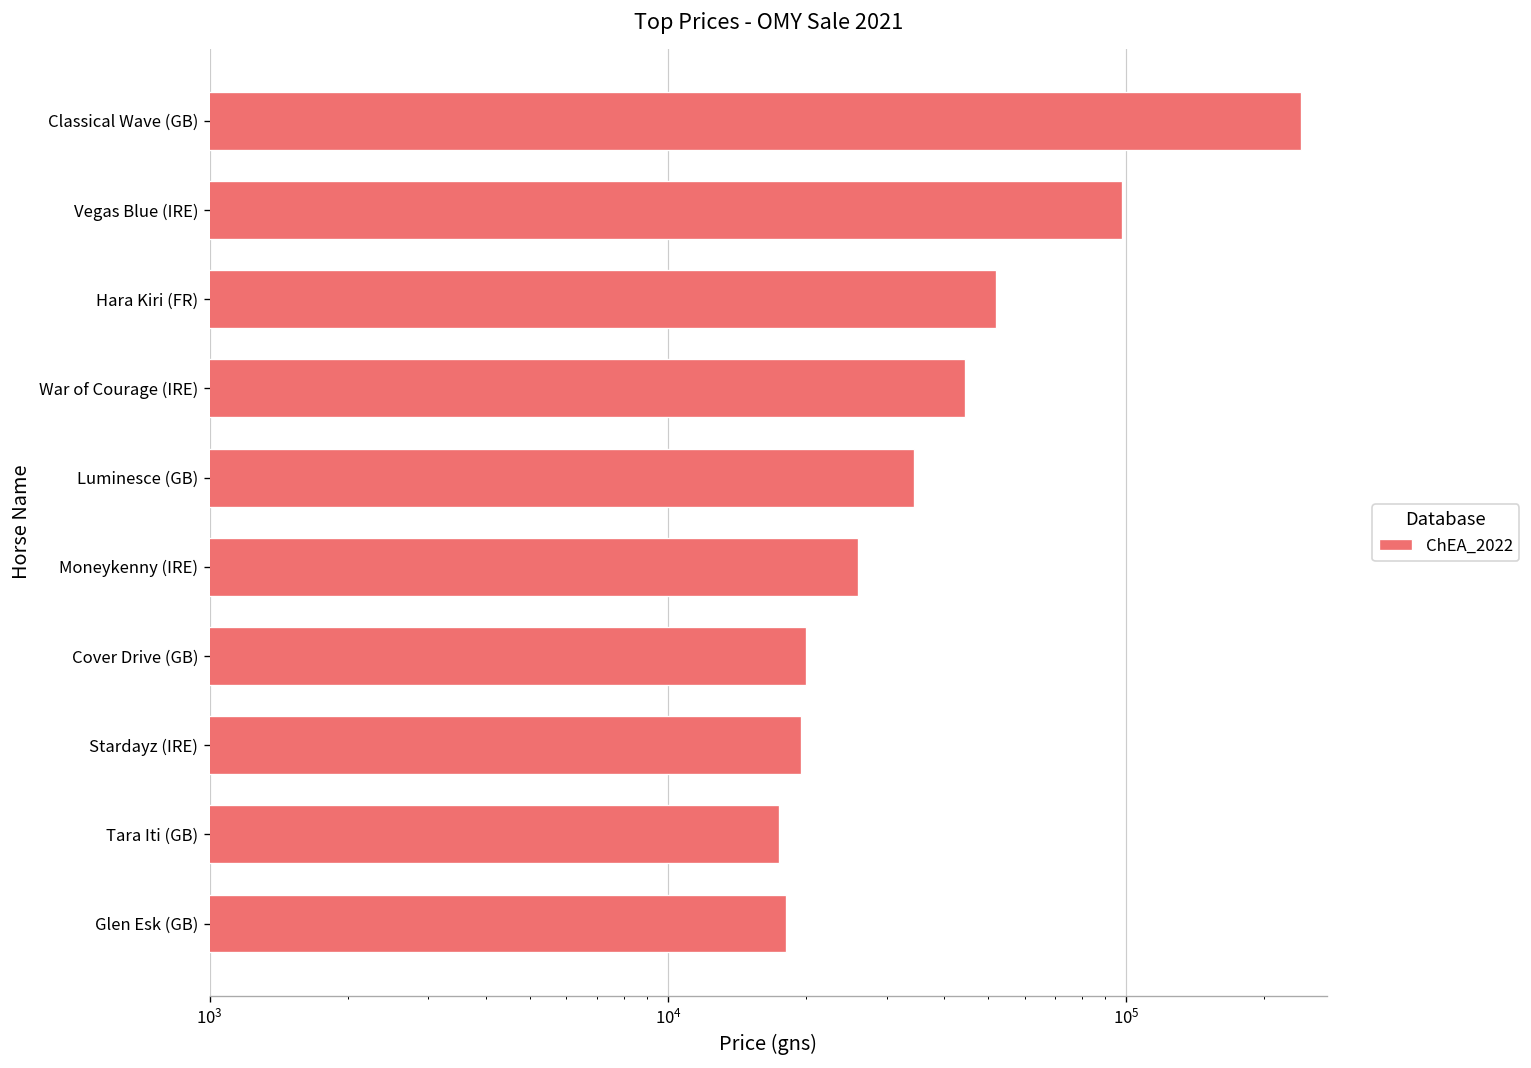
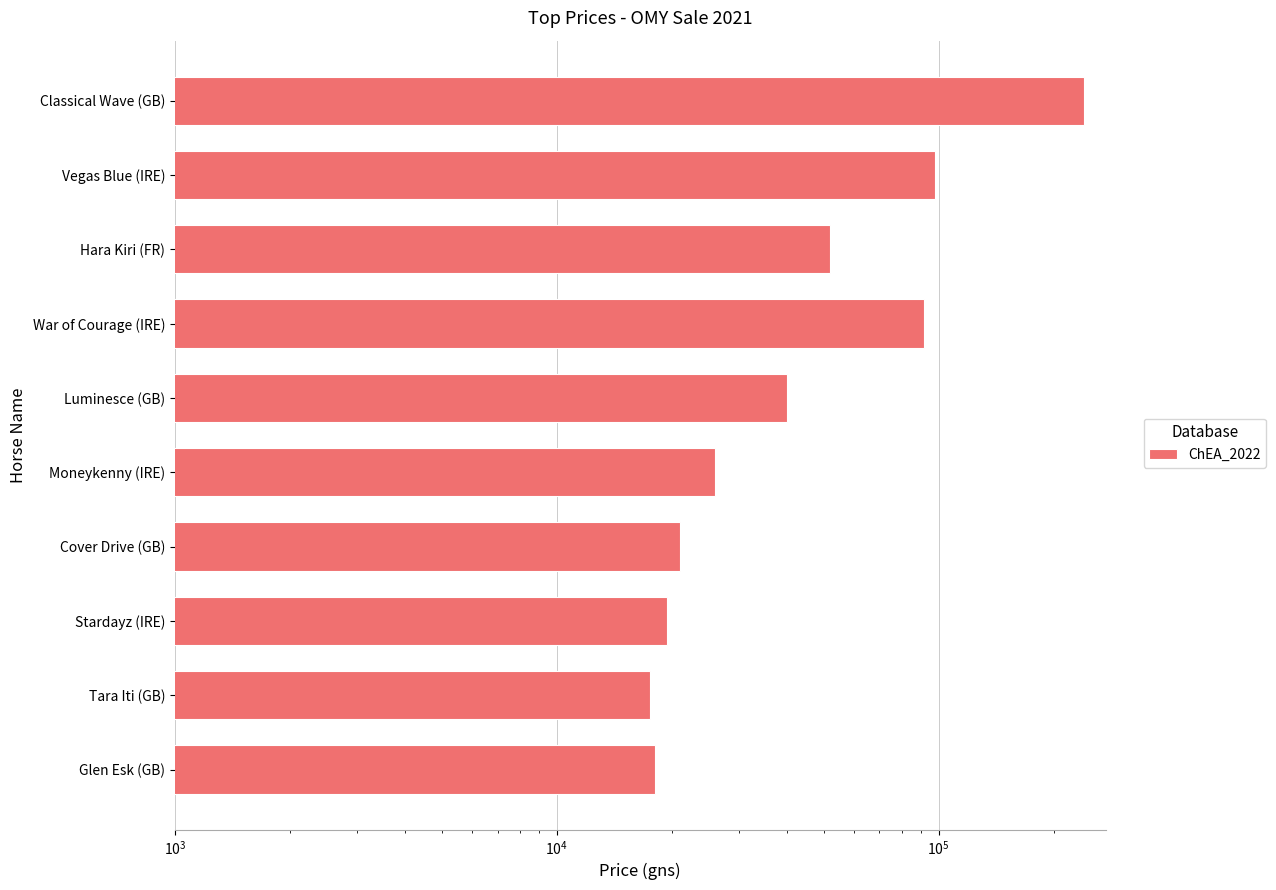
  {
    "Classical Wave (GB)": 240000,
    "Vegas Blue (IRE)": 98000,
    "Hara Kiri (FR)": 52000,
-   "War of Courage (IRE)": 45000,
-   "Luminesce (GB)": 34000,
+   "War of Courage (IRE)": 92000,
+   "Luminesce (GB)": 40000,
    "Moneykenny (IRE)": 26000,
-   "Cover Drive (GB)": 20000,
+   "Cover Drive (GB)": 21000,
    "Stardayz (IRE)": 20000,
    "Tara Iti (GB)": 18000,
    "Glen Esk (GB)": 18000
  }
